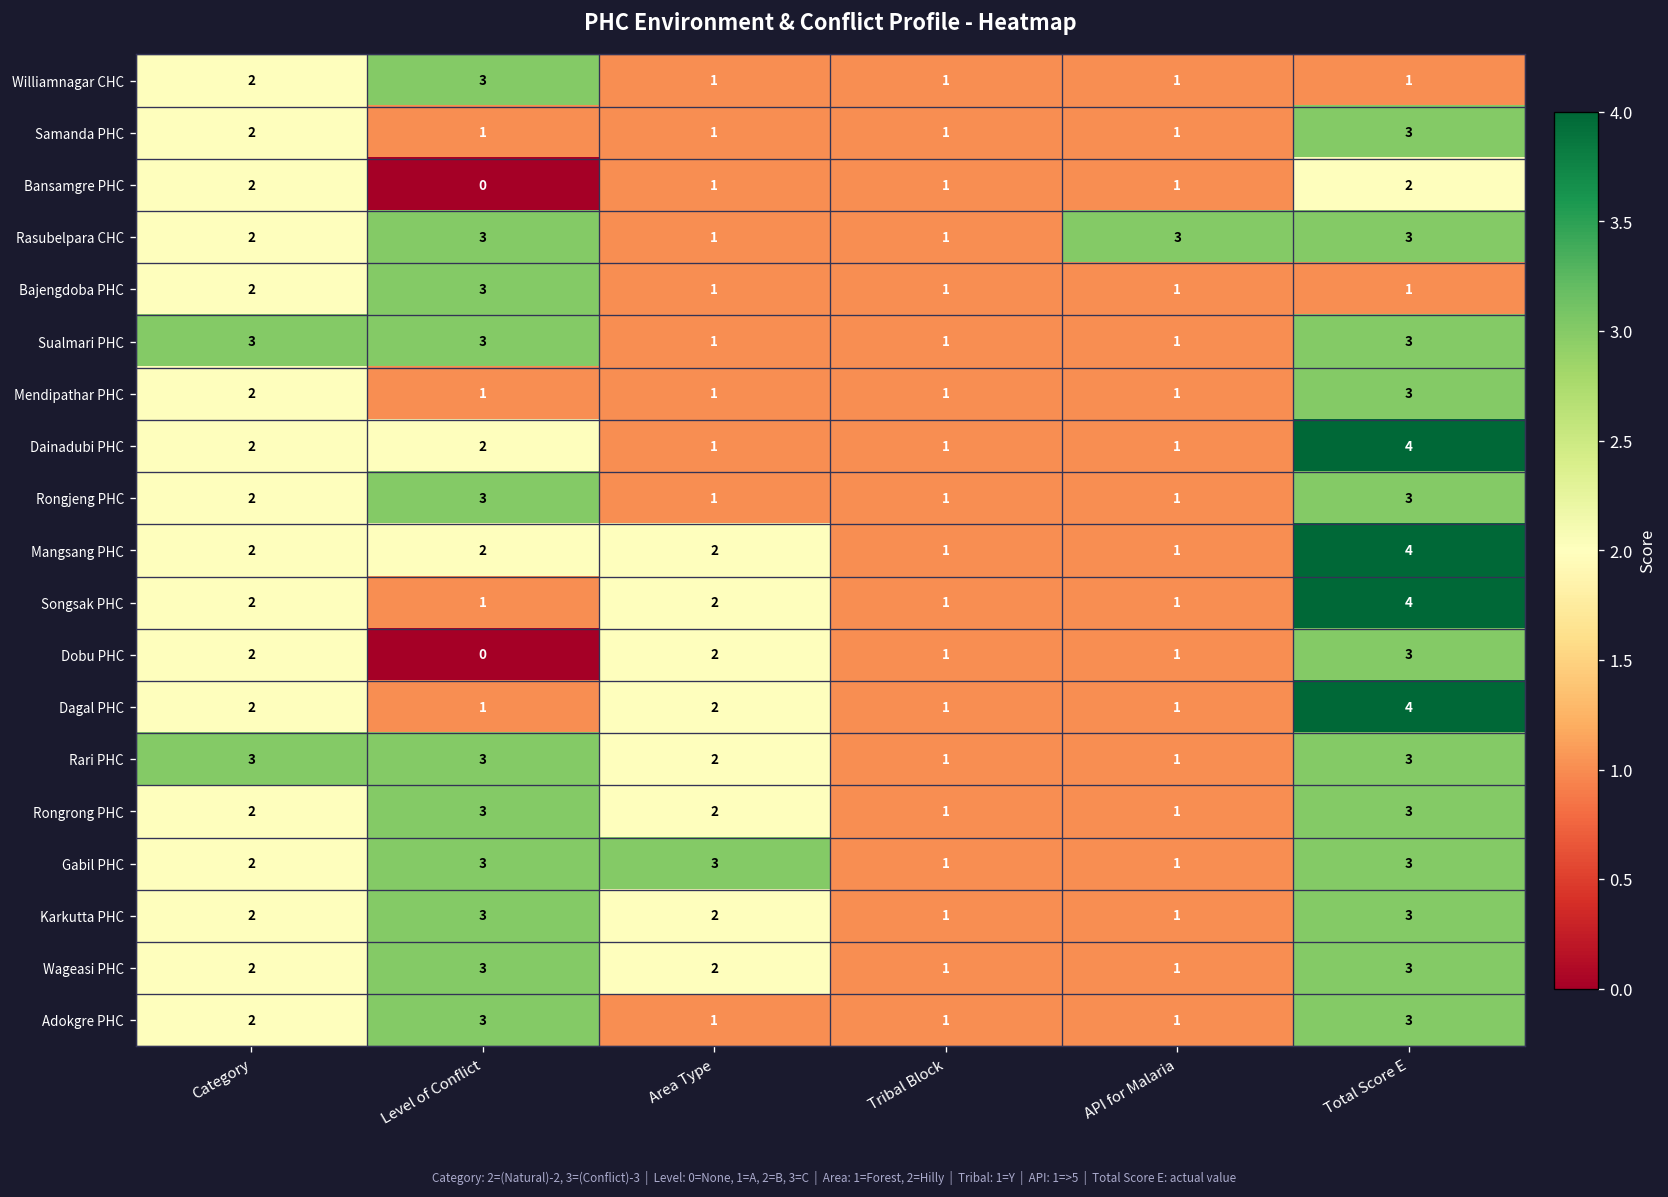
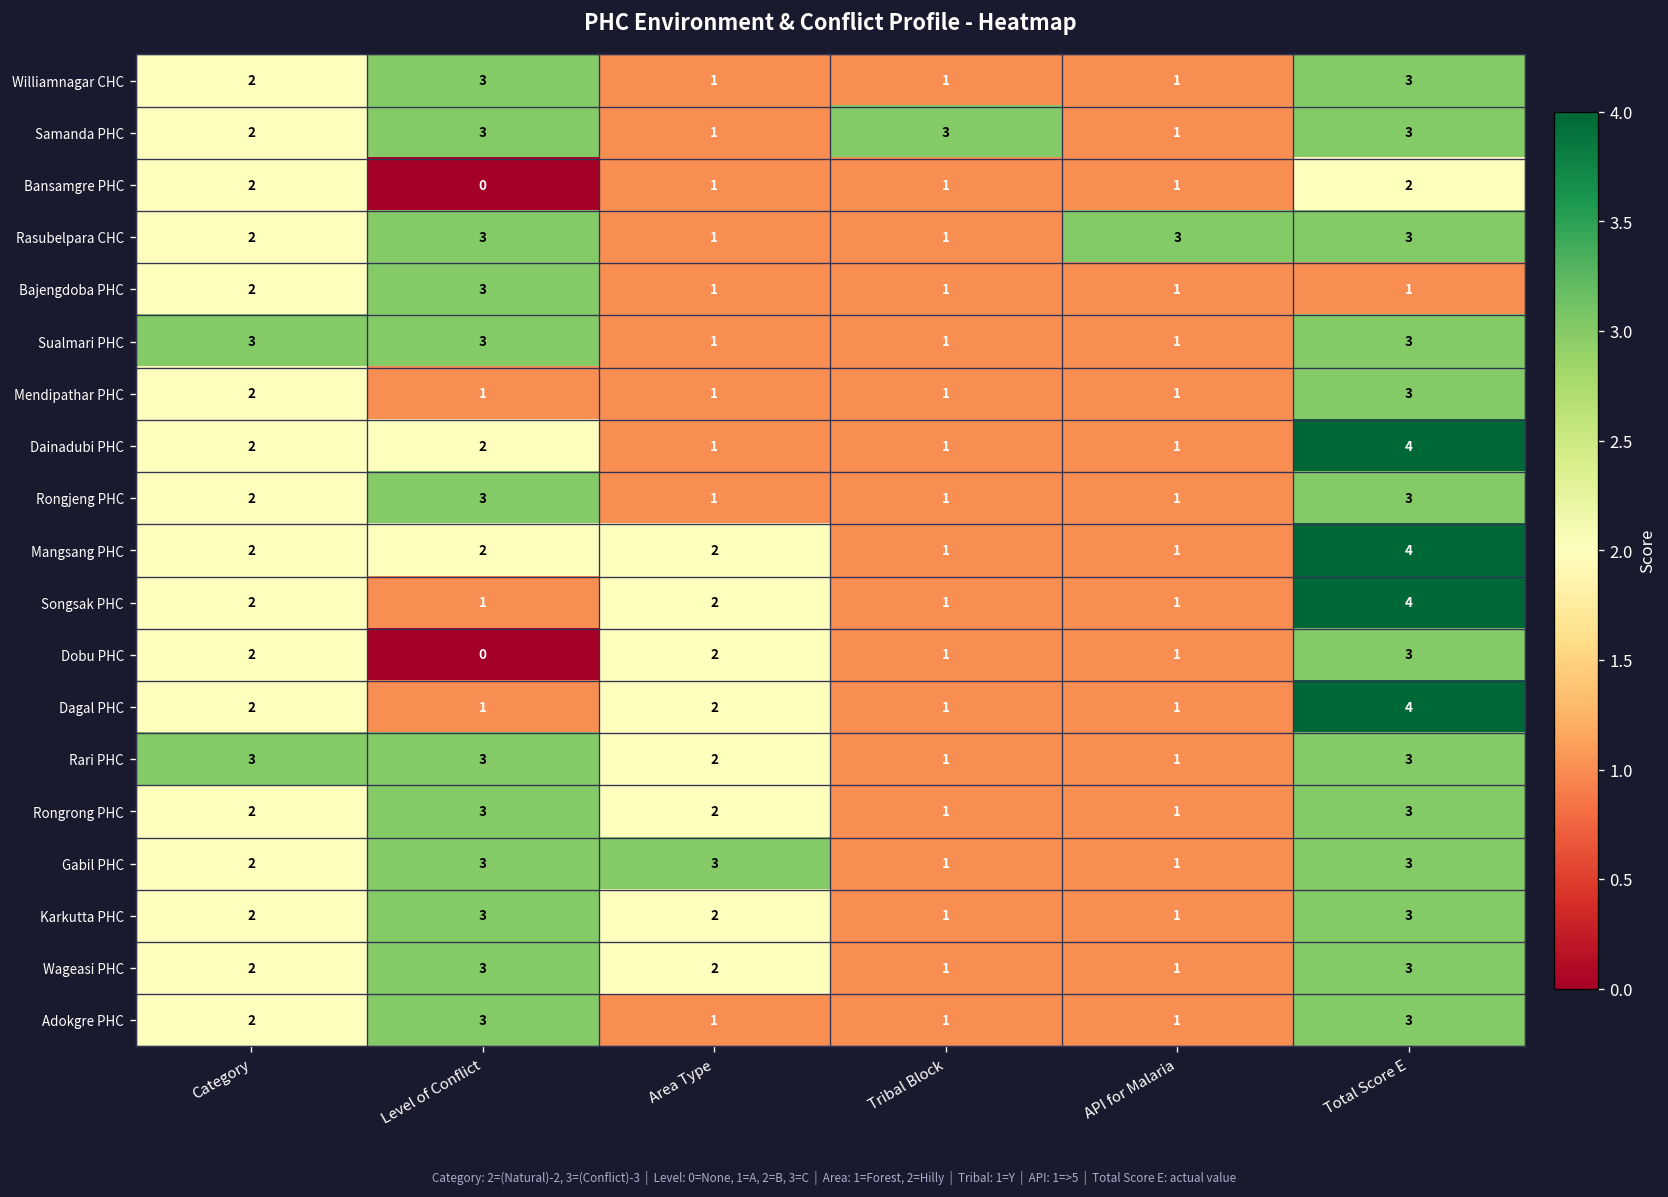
  {
    "Williamnagar CHC": {
      "Category": 2,
      "Level of Conflict": 3,
      "Area Type": 1,
      "Tribal Block": 1,
      "API for Malaria": 1,
-     "Total Score E": 1
+     "Total Score E": 3
    },
    "Samanda PHC": {
      "Category": 2,
-     "Level of Conflict": 1,
+     "Level of Conflict": 3,
      "Area Type": 1,
-     "Tribal Block": 1,
+     "Tribal Block": 3,
      "API for Malaria": 1,
      "Total Score E": 3
    },
    "Bansamgre PHC": {
      "Category": 2,
      "Level of Conflict": 0,
      "Area Type": 1,
      "Tribal Block": 1,
      "API for Malaria": 1,
      "Total Score E": 2
    },
    "Rasubelpara CHC": {
      "Category": 2,
      "Level of Conflict": 3,
      "Area Type": 1,
      "Tribal Block": 1,
      "API for Malaria": 3,
      "Total Score E": 3
    },
    "Bajengdoba PHC": {
      "Category": 2,
      "Level of Conflict": 3,
      "Area Type": 1,
      "Tribal Block": 1,
      "API for Malaria": 1,
      "Total Score E": 1
    },
    "Sualmari PHC": {
      "Category": 3,
      "Level of Conflict": 3,
      "Area Type": 1,
      "Tribal Block": 1,
      "API for Malaria": 1,
      "Total Score E": 3
    },
    "Mendipathar PHC": {
      "Category": 2,
      "Level of Conflict": 1,
      "Area Type": 1,
      "Tribal Block": 1,
      "API for Malaria": 1,
      "Total Score E": 3
    },
    "Dainadubi PHC": {
      "Category": 2,
      "Level of Conflict": 2,
      "Area Type": 1,
      "Tribal Block": 1,
      "API for Malaria": 1,
      "Total Score E": 4
    },
    "Rongjeng PHC": {
      "Category": 2,
      "Level of Conflict": 3,
      "Area Type": 1,
      "Tribal Block": 1,
      "API for Malaria": 1,
      "Total Score E": 3
    },
    "Mangsang PHC": {
      "Category": 2,
      "Level of Conflict": 2,
      "Area Type": 2,
      "Tribal Block": 1,
      "API for Malaria": 1,
      "Total Score E": 4
    },
    "Songsak PHC": {
      "Category": 2,
      "Level of Conflict": 1,
      "Area Type": 2,
      "Tribal Block": 1,
      "API for Malaria": 1,
      "Total Score E": 4
    },
    "Dobu PHC": {
      "Category": 2,
      "Level of Conflict": 0,
      "Area Type": 2,
      "Tribal Block": 1,
      "API for Malaria": 1,
      "Total Score E": 3
    },
    "Dagal PHC": {
      "Category": 2,
      "Level of Conflict": 1,
      "Area Type": 2,
      "Tribal Block": 1,
      "API for Malaria": 1,
      "Total Score E": 4
    },
    "Rari PHC": {
      "Category": 3,
      "Level of Conflict": 3,
      "Area Type": 2,
      "Tribal Block": 1,
      "API for Malaria": 1,
      "Total Score E": 3
    },
    "Rongrong PHC": {
      "Category": 2,
      "Level of Conflict": 3,
      "Area Type": 2,
      "Tribal Block": 1,
      "API for Malaria": 1,
      "Total Score E": 3
    },
    "Gabil PHC": {
      "Category": 2,
      "Level of Conflict": 3,
      "Area Type": 3,
      "Tribal Block": 1,
      "API for Malaria": 1,
      "Total Score E": 3
    },
    "Karkutta PHC": {
      "Category": 2,
      "Level of Conflict": 3,
      "Area Type": 2,
      "Tribal Block": 1,
      "API for Malaria": 1,
      "Total Score E": 3
    },
    "Wageasi PHC": {
      "Category": 2,
      "Level of Conflict": 3,
      "Area Type": 2,
      "Tribal Block": 1,
      "API for Malaria": 1,
      "Total Score E": 3
    },
    "Adokgre PHC": {
      "Category": 2,
      "Level of Conflict": 3,
      "Area Type": 1,
      "Tribal Block": 1,
      "API for Malaria": 1,
      "Total Score E": 3
    }
  }
